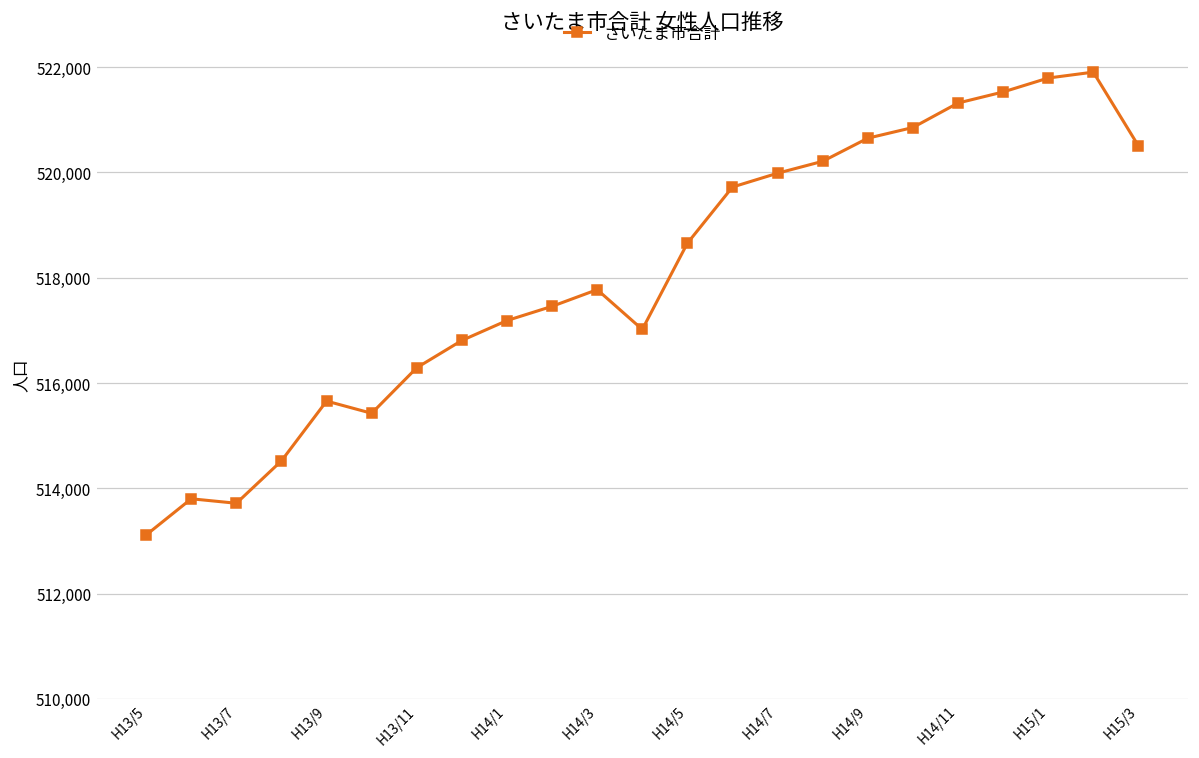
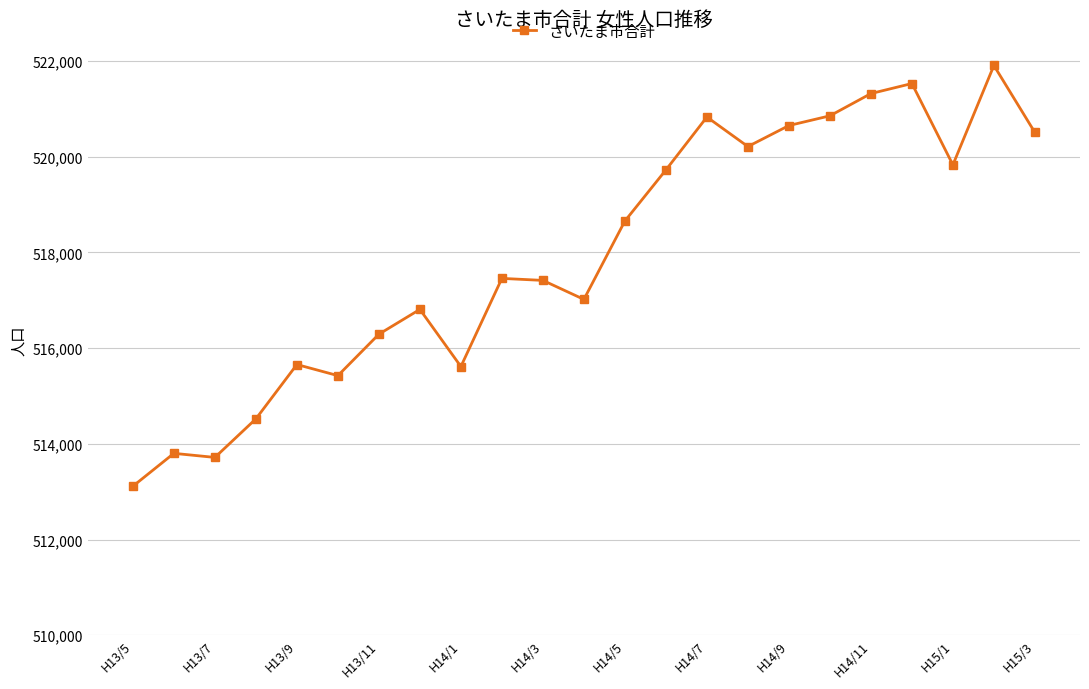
  {
    "H13/5": "513,100",
    "H13/7": "513,700",
    "H13/9": "515,700",
    "H13/11": "516,300",
-   "H14/1": "517,200",
-   "H14/3": "517,800",
+   "H14/1": "515,600",
+   "H14/3": "517,400",
    "H14/5": "518,700",
-   "H14/7": "520,000",
+   "H14/7": "520,800",
    "H14/9": "520,700",
    "H14/11": "521,300",
-   "H15/1": "521,800",
+   "H15/1": "519,800",
    "H15/3": "520,500"
  }
